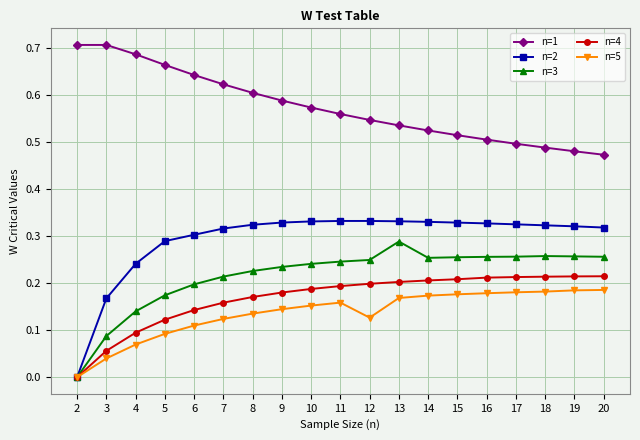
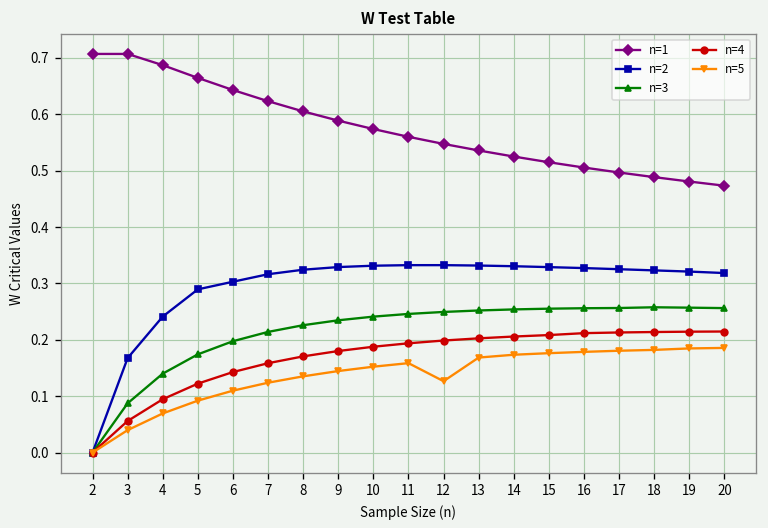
  {
    "n=1": {
      "2": 0.71,
      "3": 0.71,
      "4": 0.69,
      "5": 0.66,
      "6": 0.64,
      "7": 0.62,
      "8": 0.61,
      "9": 0.59,
      "10": 0.57,
      "11": 0.56,
      "12": 0.55,
      "13": 0.54,
      "14": 0.53,
      "15": 0.52,
      "16": 0.51,
      "17": 0.50,
      "18": 0.49,
      "19": 0.48,
      "20": 0.47
    },
    "n=2": {
      "3": 0.17,
      "4": 0.24,
      "5": 0.29,
      "6": 0.30,
      "7": 0.32,
      "8": 0.32,
      "9": 0.33,
      "10": 0.33,
      "11": 0.33,
      "12": 0.33,
      "13": 0.33,
      "14": 0.33,
      "15": 0.33,
      "16": 0.33,
      "17": 0.33,
      "18": 0.32,
      "19": 0.32,
      "20": 0.32
    },
    "n=3": {
      "3": 0.09,
      "4": 0.14,
      "5": 0.17,
      "6": 0.20,
      "7": 0.21,
      "8": 0.23,
      "9": 0.23,
      "10": 0.24,
      "11": 0.25,
      "12": 0.25,
-     "13": 0.29,
+     "13": 0.25,
      "14": 0.25,
      "15": 0.26,
      "16": 0.26,
      "17": 0.26,
      "18": 0.26,
      "19": 0.26,
      "20": 0.26
    },
    "n=4": {
      "3": 0.06,
      "4": 0.09,
      "5": 0.12,
      "6": 0.14,
      "7": 0.16,
      "8": 0.17,
      "9": 0.18,
      "10": 0.19,
      "11": 0.19,
      "12": 0.20,
      "13": 0.20,
      "14": 0.21,
      "15": 0.21,
      "16": 0.21,
      "17": 0.21,
      "18": 0.21,
      "19": 0.21,
      "20": 0.21
    },
    "n=5": {
      "3": 0.04,
      "4": 0.07,
      "5": 0.09,
      "6": 0.11,
      "7": 0.12,
      "8": 0.14,
      "9": 0.14,
      "10": 0.15,
      "11": 0.16,
      "12": 0.13,
      "13": 0.17,
      "14": 0.17,
      "15": 0.18,
      "16": 0.18,
      "17": 0.18,
      "18": 0.18,
      "19": 0.18,
      "20": 0.19
    }
  }
